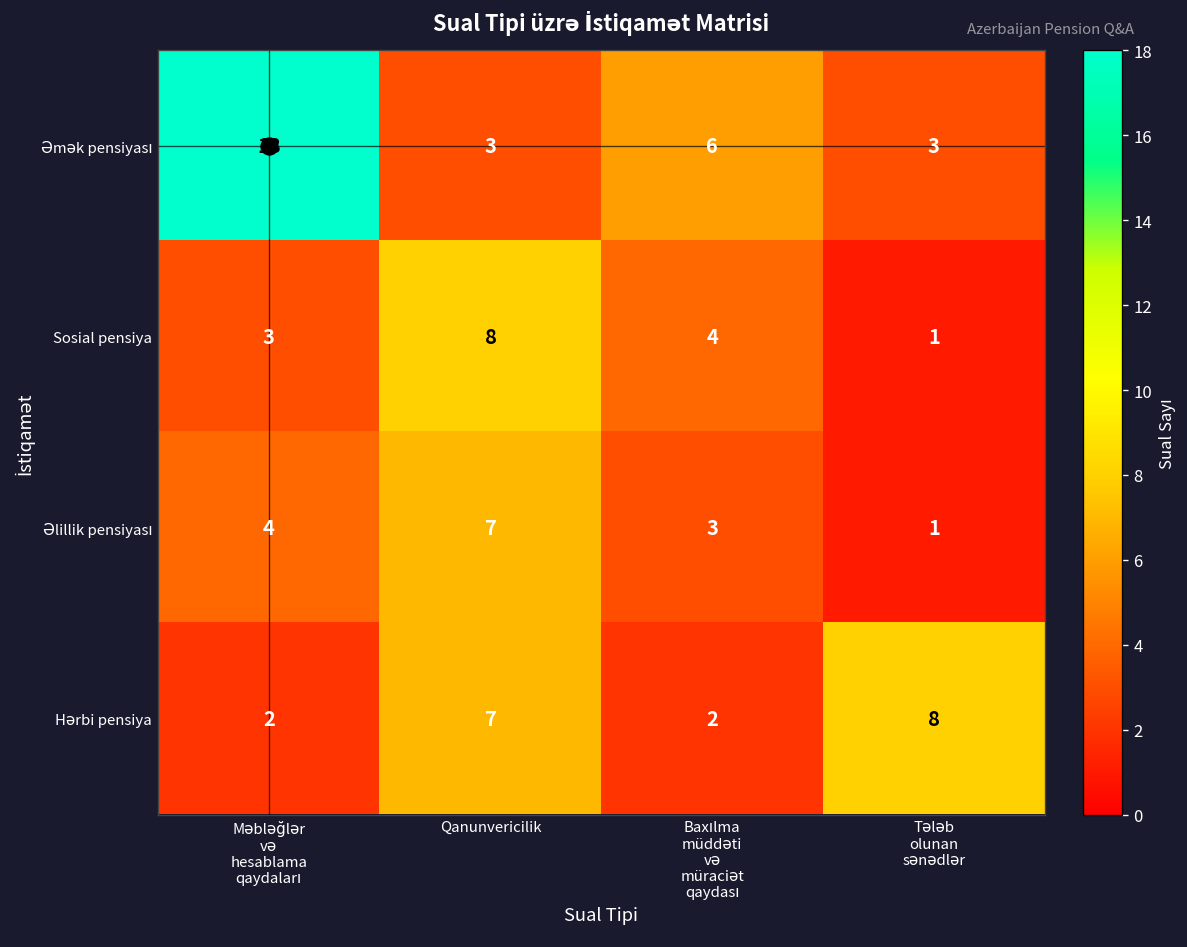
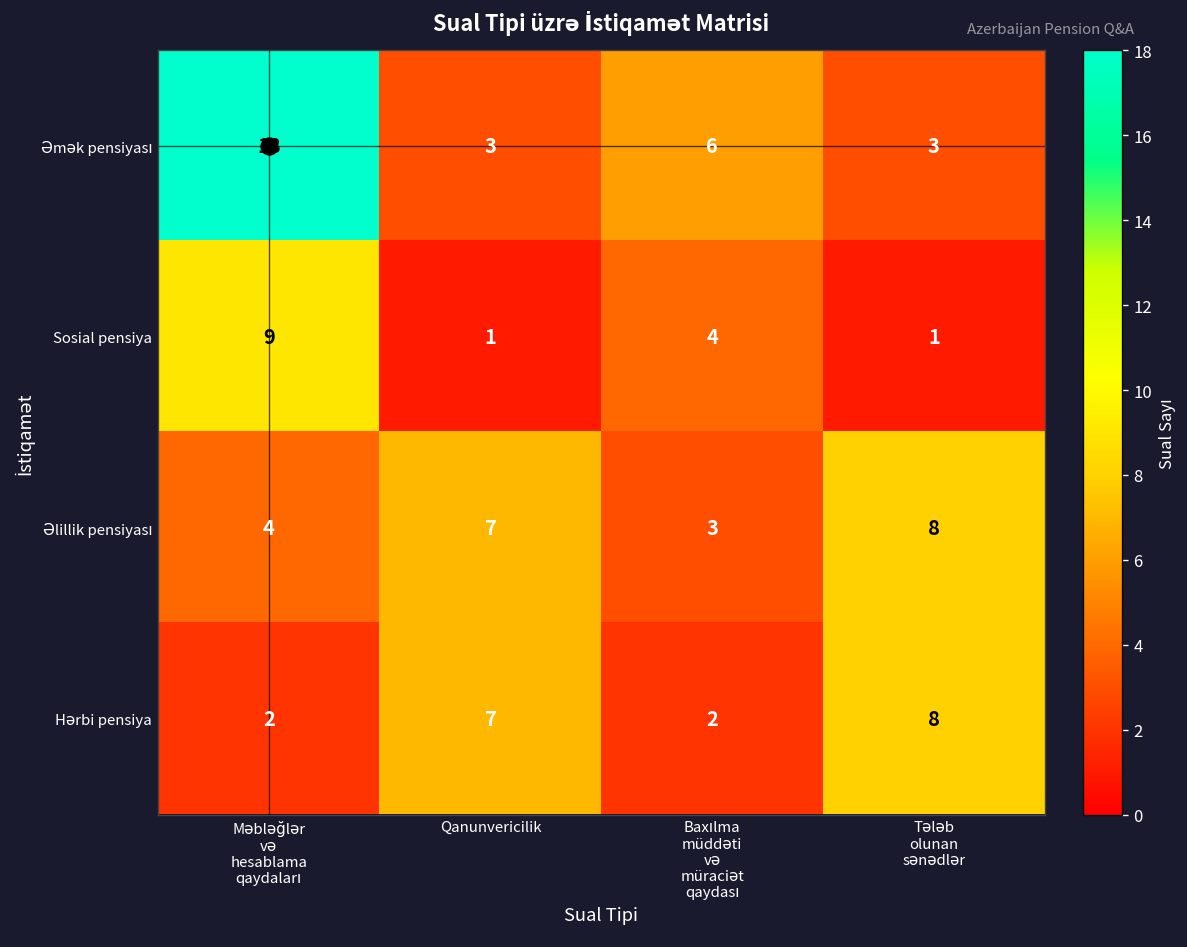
  {
    "Əmək pensiyası": {
      "Qanunvericilik": 3,
      "Baxılma müddəti və müraciət qaydası": 6,
      "Tələb olunan sənədlər": 3
    },
    "Sosial pensiya": {
-     "Məbləğlər və hesablama qaydaları": 3,
-     "Qanunvericilik": 8,
+     "Məbləğlər və hesablama qaydaları": 9,
+     "Qanunvericilik": 1,
      "Baxılma müddəti və müraciət qaydası": 4,
      "Tələb olunan sənədlər": 1
    },
    "Əlillik pensiyası": {
      "Məbləğlər və hesablama qaydaları": 4,
      "Qanunvericilik": 7,
      "Baxılma müddəti və müraciət qaydası": 3,
-     "Tələb olunan sənədlər": 1
+     "Tələb olunan sənədlər": 8
    },
    "Hərbi pensiya": {
      "Məbləğlər və hesablama qaydaları": 2,
      "Qanunvericilik": 7,
      "Baxılma müddəti və müraciət qaydası": 2,
      "Tələb olunan sənədlər": 8
    }
  }
